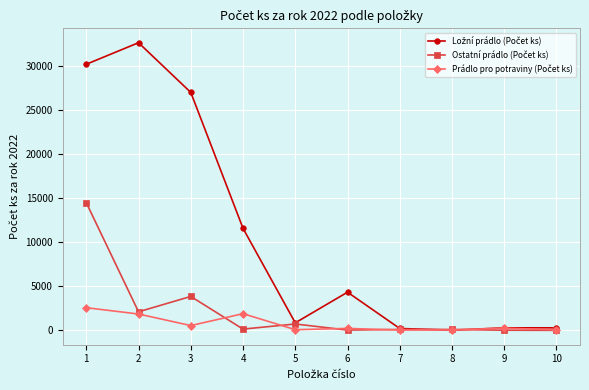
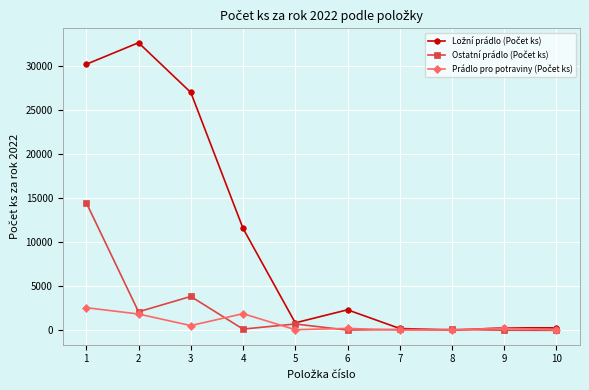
  {
    "Ložní prádlo (Počet ks)": {
      "1": 30000,
      "2": 33000,
      "3": 27000,
      "4": 12000,
-     "6": 4000
+     "6": 2000
    }
  }
